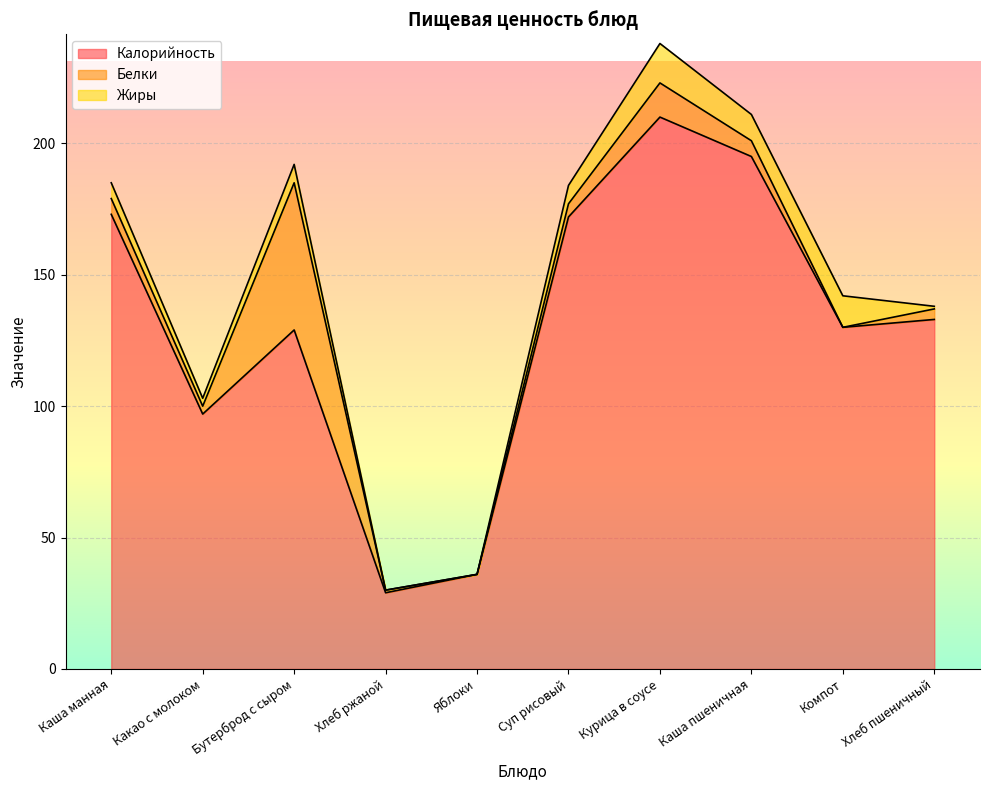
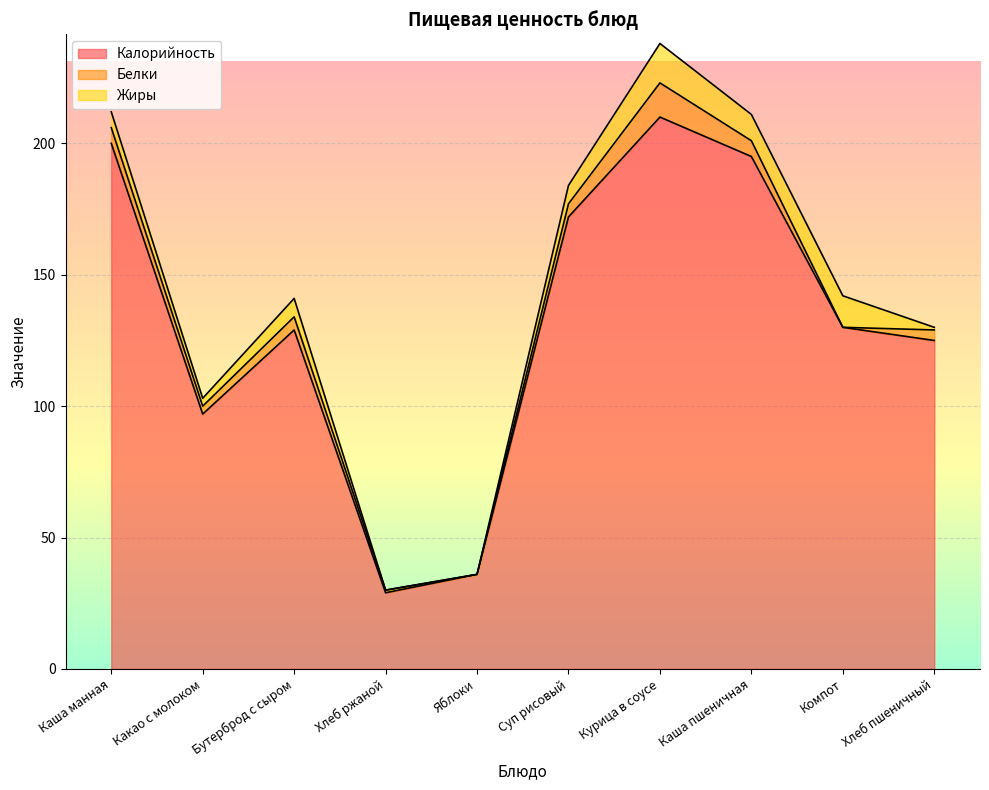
  {
    "Калорийность": {
-     "Каша манная": 173,
+     "Каша манная": 200,
      "Какао с молоком": 97,
      "Бутерброд с сыром": 129,
      "Хлеб ржаной": 29,
      "Суп рисовый": 172,
      "Курица в соусе": 210,
      "Каша пшеничная": 195,
-     "Хлеб пшеничный": 133
+     "Хлеб пшеничный": 125
    },
    "Белки": {
      "Каша манная": 6,
      "Какао с молоком": 3,
-     "Бутерброд с сыром": 56,
+     "Бутерброд с сыром": 5,
      "Суп рисовый": 5,
      "Курица в соусе": 13,
      "Каша пшеничная": 6,
      "Хлеб пшеничный": 4
    },
    "Жиры": {
      "Каша манная": 6,
      "Какао с молоком": 3,
      "Бутерброд с сыром": 7,
      "Суп рисовый": 7,
      "Курица в соусе": 15,
      "Каша пшеничная": 10,
      "Компот": 12,
      "Хлеб пшеничный": 1
    }
  }
